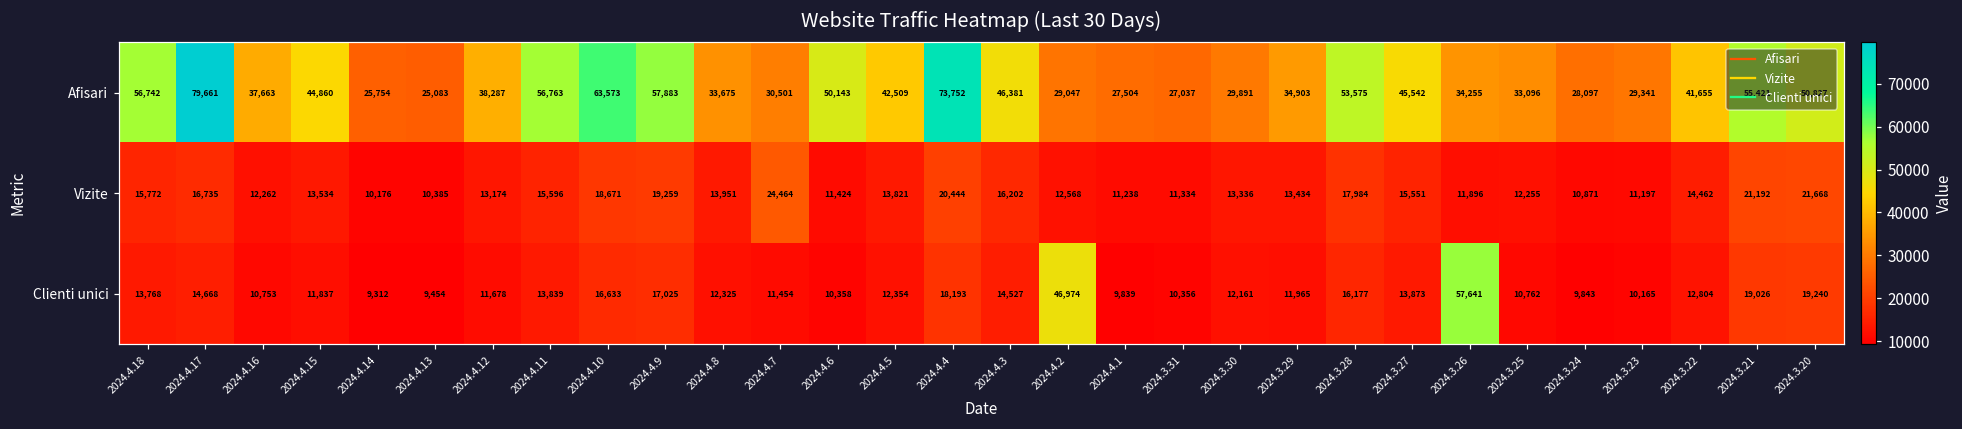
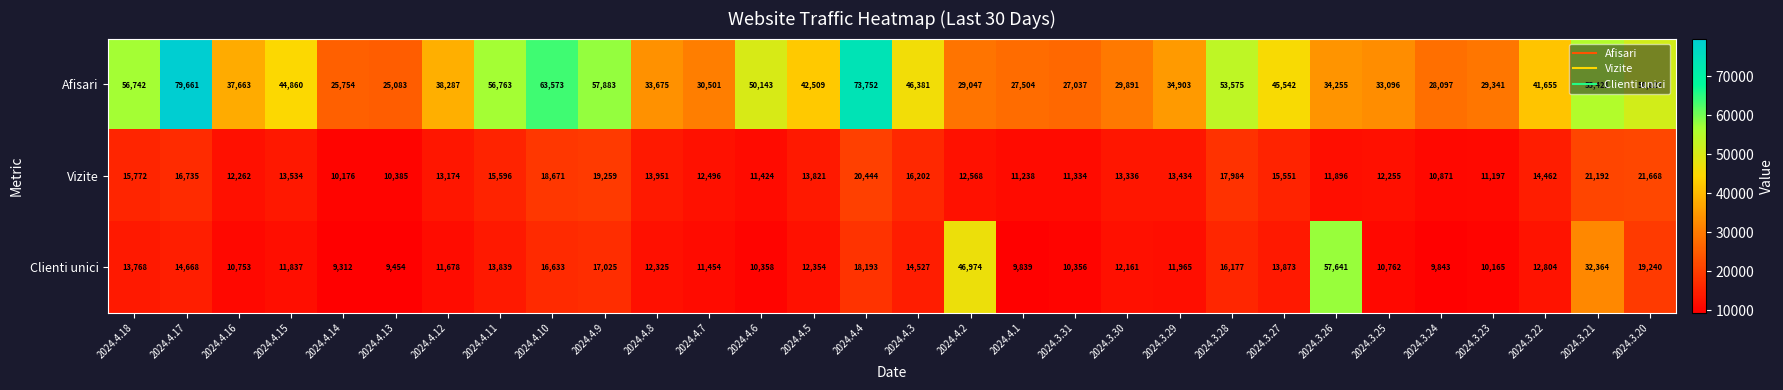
  {
    "Afisari": {
      "2024.4.18": "56,742",
      "2024.4.17": "79,661",
      "2024.4.16": "37,663",
      "2024.4.15": "44,860",
      "2024.4.14": "25,754",
      "2024.4.13": "25,083",
      "2024.4.12": "38,287",
      "2024.4.11": "56,763",
      "2024.4.10": "63,573",
      "2024.4.9": "57,883",
      "2024.4.8": "33,675",
      "2024.4.7": "30,501",
      "2024.4.6": "50,143",
      "2024.4.5": "42,509",
      "2024.4.4": "73,752",
      "2024.4.3": "46,381",
      "2024.4.2": "29,047",
      "2024.4.1": "27,504",
      "2024.3.31": "27,037",
      "2024.3.30": "29,891",
      "2024.3.29": "34,903",
      "2024.3.28": "53,575",
      "2024.3.27": "45,542",
      "2024.3.26": "34,255",
      "2024.3.25": "33,096",
      "2024.3.24": "28,097",
      "2024.3.23": "29,341",
      "2024.3.22": "41,655"
    },
    "Vizite": {
      "2024.4.18": "15,772",
      "2024.4.17": "16,735",
      "2024.4.16": "12,262",
      "2024.4.15": "13,534",
      "2024.4.14": "10,176",
      "2024.4.13": "10,385",
      "2024.4.12": "13,174",
      "2024.4.11": "15,596",
      "2024.4.10": "18,671",
      "2024.4.9": "19,259",
      "2024.4.8": "13,951",
-     "2024.4.7": "24,464",
+     "2024.4.7": "12,496",
      "2024.4.6": "11,424",
      "2024.4.5": "13,821",
      "2024.4.4": "20,444",
      "2024.4.3": "16,202",
      "2024.4.2": "12,568",
      "2024.4.1": "11,238",
      "2024.3.31": "11,334",
      "2024.3.30": "13,336",
      "2024.3.29": "13,434",
      "2024.3.28": "17,984",
      "2024.3.27": "15,551",
      "2024.3.26": "11,896",
      "2024.3.25": "12,255",
      "2024.3.24": "10,871",
      "2024.3.23": "11,197",
      "2024.3.22": "14,462",
      "2024.3.21": "21,192",
      "2024.3.20": "21,668"
    },
    "Clienti unici": {
      "2024.4.18": "13,768",
      "2024.4.17": "14,668",
      "2024.4.16": "10,753",
      "2024.4.15": "11,837",
      "2024.4.14": "9,312",
      "2024.4.13": "9,454",
      "2024.4.12": "11,678",
      "2024.4.11": "13,839",
      "2024.4.10": "16,633",
      "2024.4.9": "17,025",
      "2024.4.8": "12,325",
      "2024.4.7": "11,454",
      "2024.4.6": "10,358",
      "2024.4.5": "12,354",
      "2024.4.4": "18,193",
      "2024.4.3": "14,527",
      "2024.4.2": "46,974",
      "2024.4.1": "9,839",
      "2024.3.31": "10,356",
      "2024.3.30": "12,161",
      "2024.3.29": "11,965",
      "2024.3.28": "16,177",
      "2024.3.27": "13,873",
      "2024.3.26": "57,641",
      "2024.3.25": "10,762",
      "2024.3.24": "9,843",
      "2024.3.23": "10,165",
      "2024.3.22": "12,804",
-     "2024.3.21": "19,026",
+     "2024.3.21": "32,364",
      "2024.3.20": "19,240"
    }
  }
